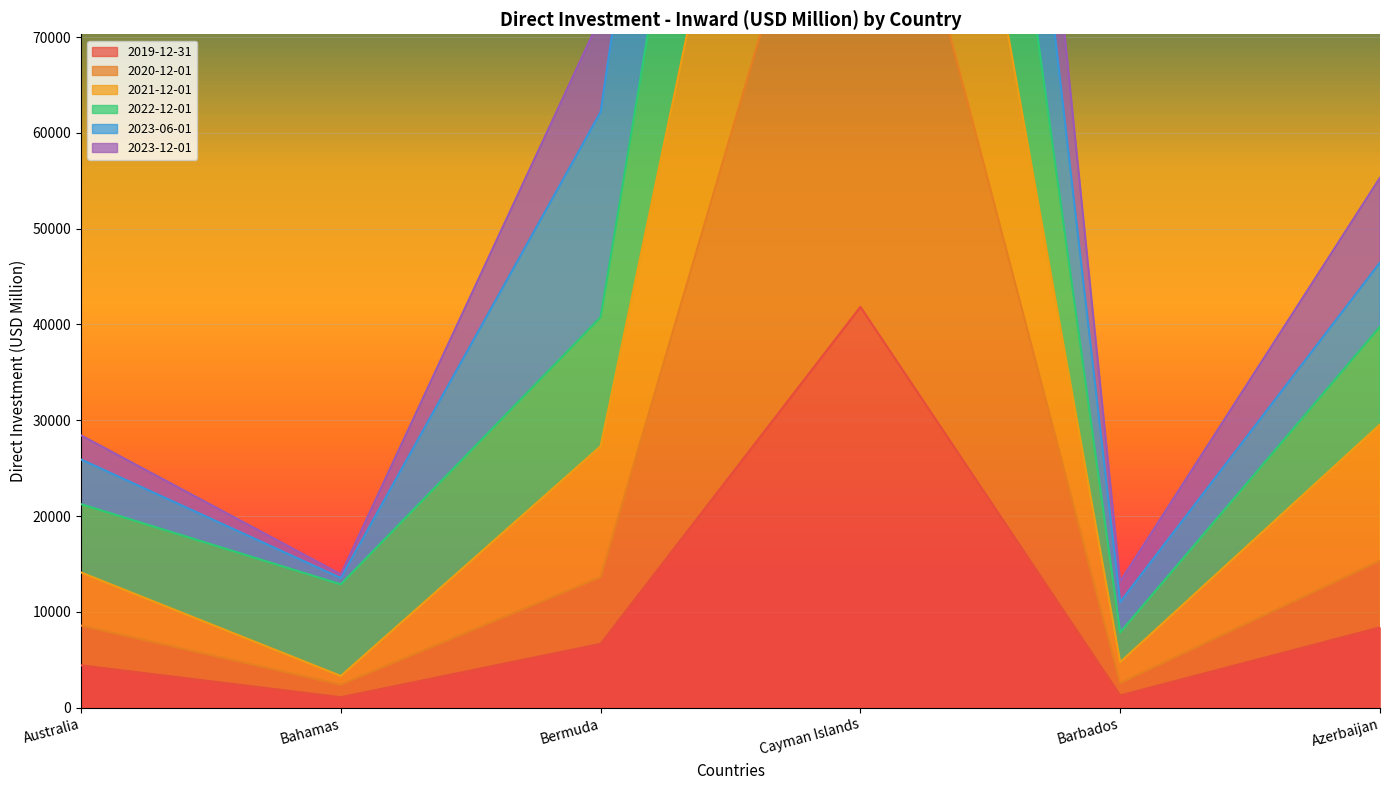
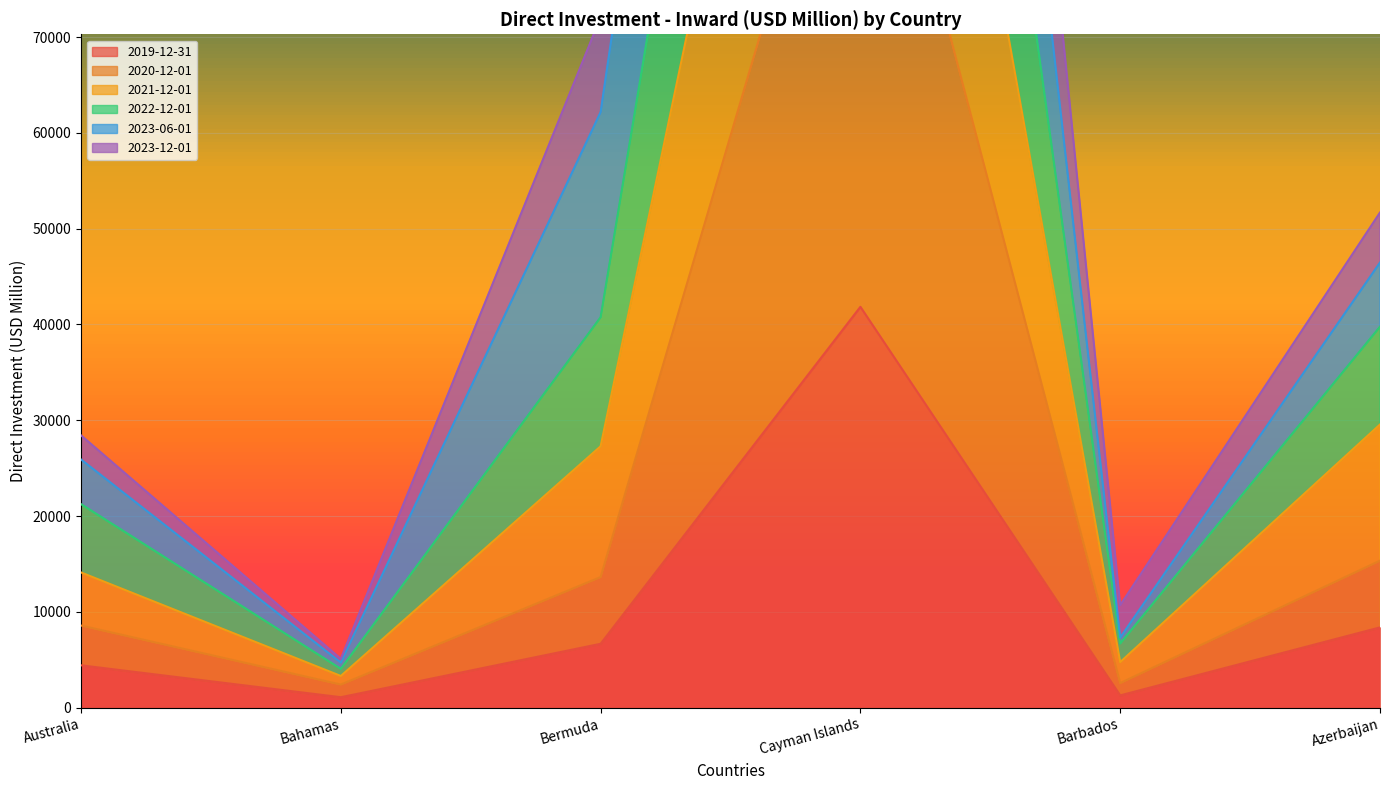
  {
    "2022-12-01": {
      "Australia": 7000,
-     "Bahamas": 10000,
+     "Bahamas": 1000,
      "Bermuda": 13000,
-     "Barbados": 3000,
+     "Barbados": 2000,
      "Azerbaijan": 10000
    },
    "2023-06-01": {
      "Australia": 5000,
      "Bahamas": 1000,
      "Bermuda": 21000,
-     "Barbados": 3000,
+     "Barbados": 1000,
      "Azerbaijan": 7000
    },
    "2023-12-01": {
      "Australia": 3000,
      "Bahamas": 0,
-     "Barbados": 2000,
-     "Azerbaijan": 9000
+     "Barbados": 3000,
+     "Azerbaijan": 5000
    }
  }
